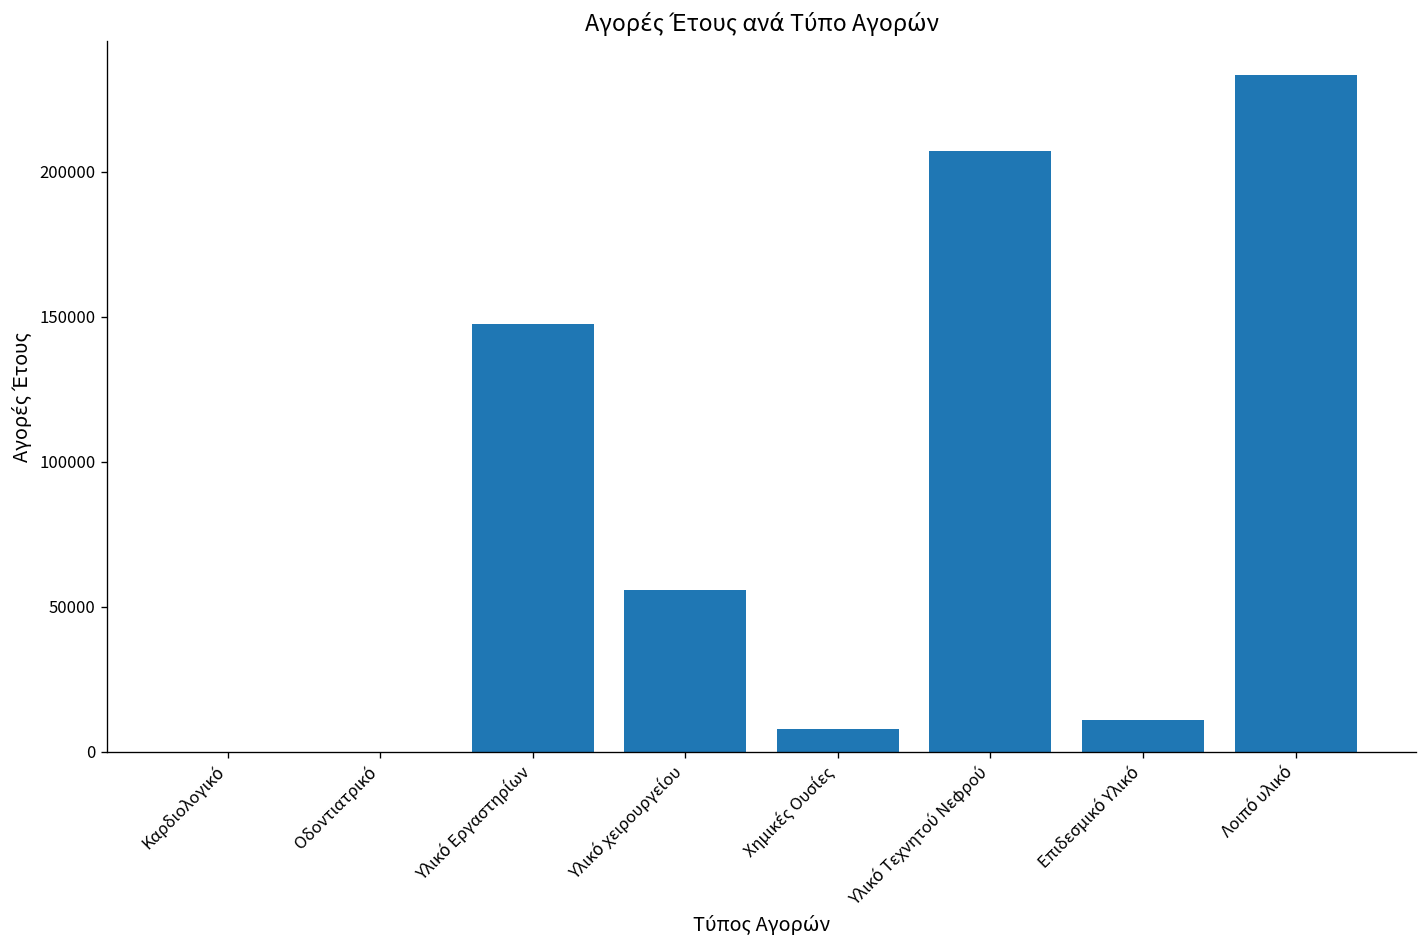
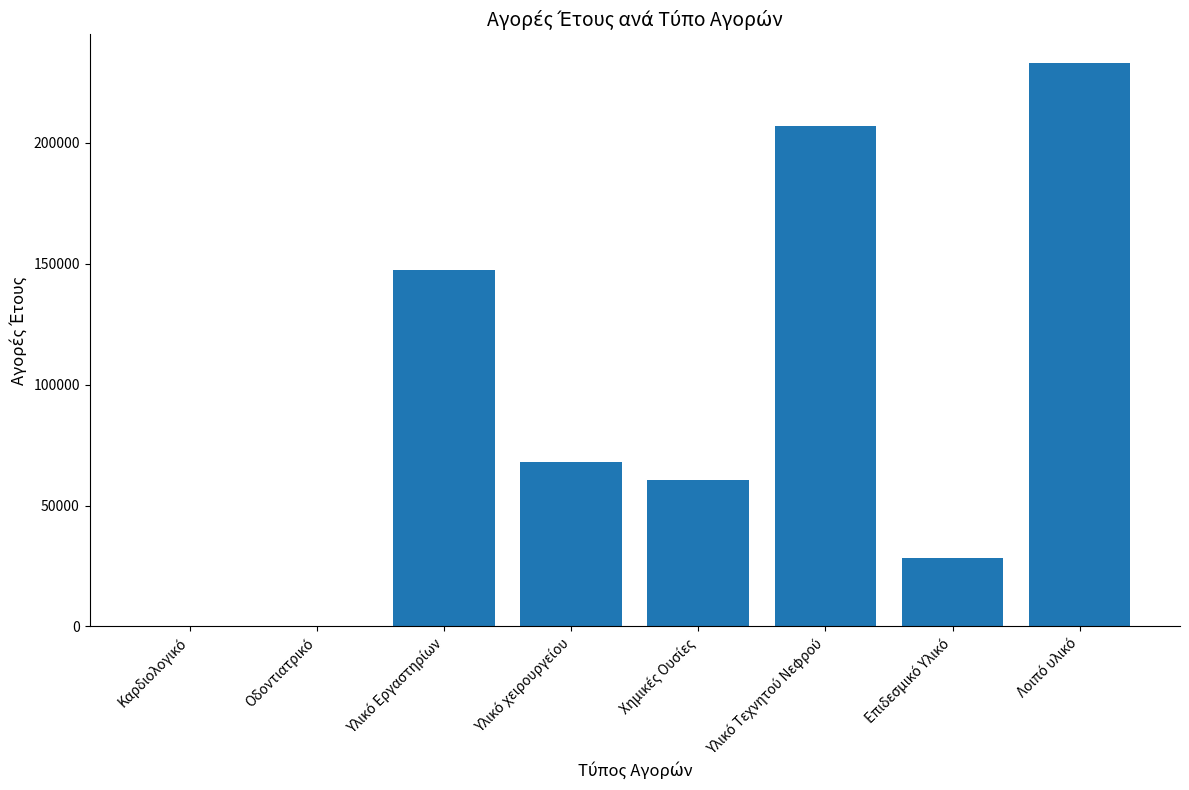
  {
    "Καρδιολογικό": 0,
    "Οδοντιατρικό": 0,
    "Υλικό Εργαστηρίων": 147000,
-   "Υλικό χειρουργείου": 56000,
-   "Χημικές Ουσίες": 8000,
+   "Υλικό χειρουργείου": 68000,
+   "Χημικές Ουσίες": 61000,
    "Υλικό Τεχνητού Νεφρού": 207000,
-   "Επιδεσμικό Υλικό": 11000,
+   "Επιδεσμικό Υλικό": 28000,
    "Λοιπό υλικό": 233000
  }
